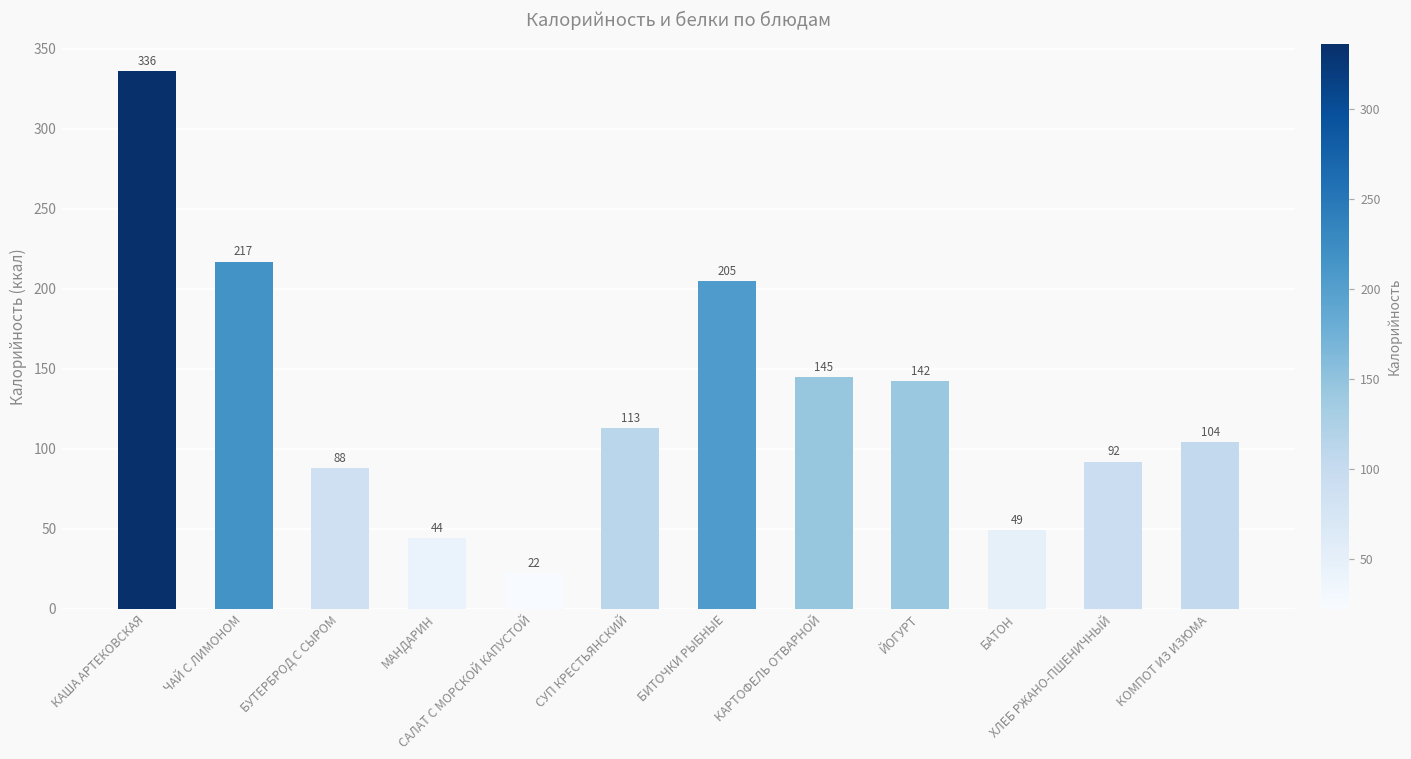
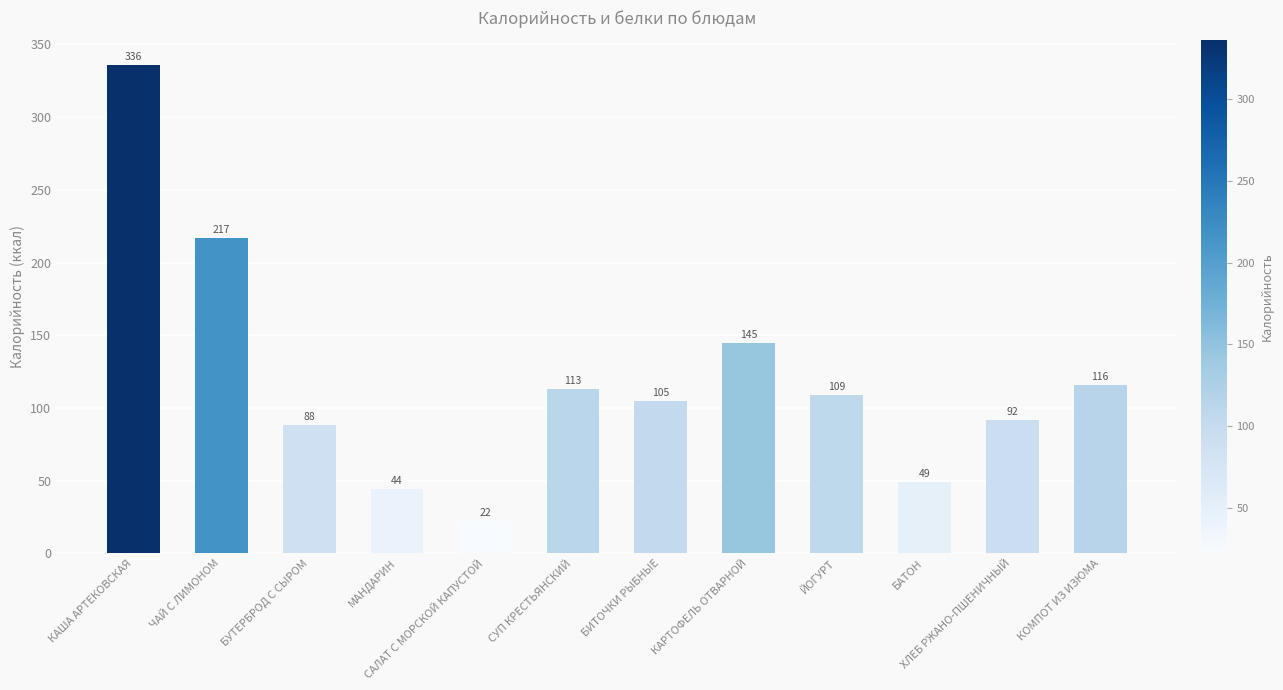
  {
    "КАША АРТЕКОВСКАЯ": 336,
    "ЧАЙ С ЛИМОНОМ": 217,
    "БУТЕРБРОД С СЫРОМ": 88,
    "МАНДАРИН": 44,
    "САЛАТ С МОРСКОЙ КАПУСТОЙ": 22,
    "СУП КРЕСТЬЯНСКИЙ": 113,
-   "БИТОЧКИ РЫБНЫЕ": 205,
+   "БИТОЧКИ РЫБНЫЕ": 105,
    "КАРТОФЕЛЬ ОТВАРНОЙ": 145,
-   "ЙОГУРТ": 142,
+   "ЙОГУРТ": 109,
    "БАТОН": 49,
    "ХЛЕБ РЖАНО-ПШЕНИЧНЫЙ": 92,
-   "КОМПОТ ИЗ ИЗЮМА": 104
+   "КОМПОТ ИЗ ИЗЮМА": 116
  }
